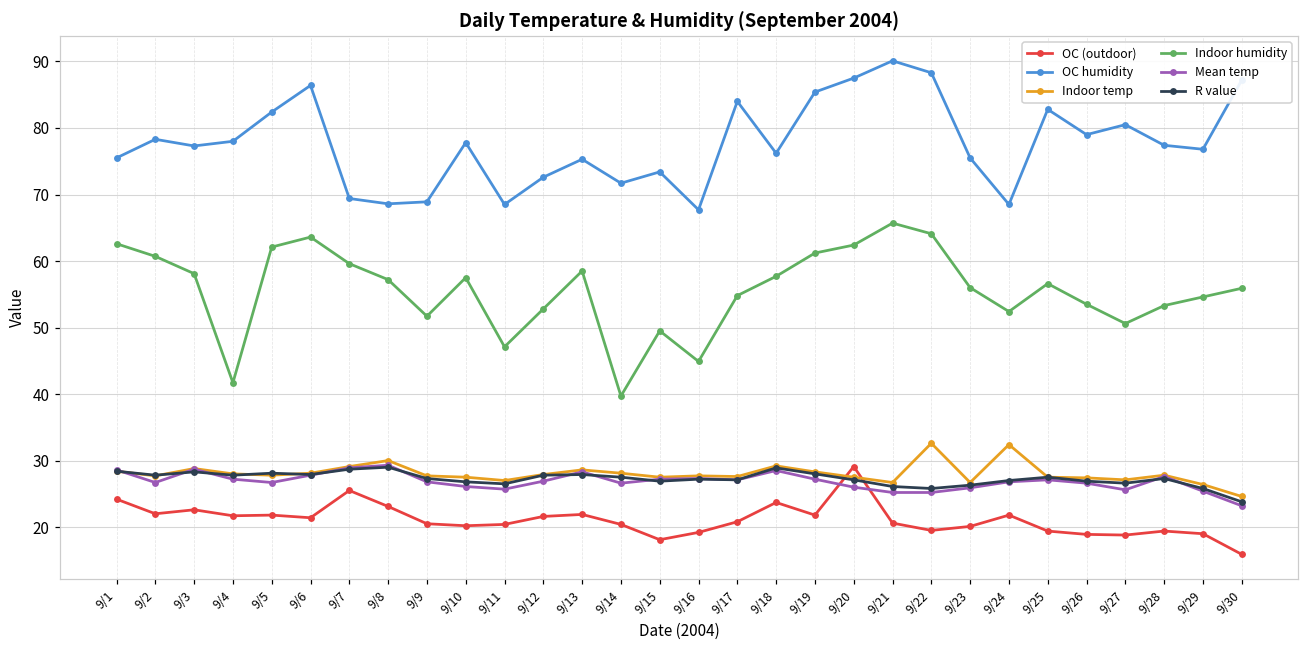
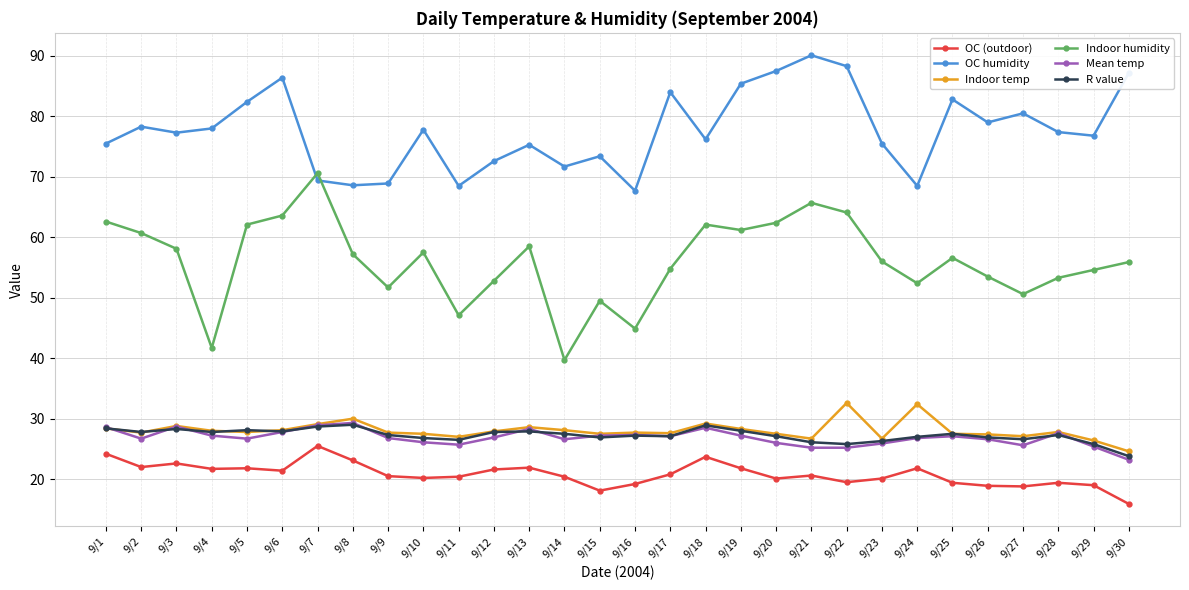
  {
    "OC (outdoor)": {
      "9/1": 24,
      "9/2": 22,
      "9/3": 23,
      "9/4": 22,
      "9/5": 22,
      "9/6": 21,
      "9/7": 26,
      "9/8": 23,
      "9/9": 21,
      "9/10": 20,
      "9/11": 20,
      "9/12": 22,
      "9/13": 22,
      "9/14": 20,
      "9/15": 18,
      "9/16": 19,
      "9/17": 21,
      "9/18": 24,
      "9/19": 22,
-     "9/20": 29,
+     "9/20": 20,
      "9/21": 21,
      "9/22": 20,
      "9/23": 20,
      "9/24": 22,
      "9/25": 19,
      "9/26": 19,
      "9/27": 19,
      "9/28": 19,
      "9/29": 19,
      "9/30": 16
    },
    "OC humidity": {
      "9/1": 76,
      "9/2": 78,
      "9/3": 77,
      "9/4": 78,
      "9/5": 82,
      "9/6": 86,
      "9/7": 69,
      "9/8": 69,
      "9/9": 69,
      "9/10": 78,
      "9/11": 69,
      "9/12": 73,
      "9/13": 75,
      "9/14": 72,
      "9/15": 73,
      "9/16": 68,
      "9/17": 84,
      "9/18": 76,
      "9/19": 85,
      "9/20": 88,
      "9/21": 90,
      "9/22": 88,
      "9/23": 76,
      "9/24": 69,
      "9/25": 83,
      "9/26": 79,
      "9/27": 81,
      "9/28": 77,
      "9/29": 77
    },
    "Indoor temp": {
      "9/8": 30,
      "9/10": 28,
      "9/11": 27,
      "9/14": 28,
      "9/17": 28,
      "9/21": 27,
      "9/22": 33,
      "9/24": 32,
      "9/26": 27,
      "9/27": 27,
      "9/29": 26,
      "9/30": 25
    },
    "Indoor humidity": {
      "9/1": 63,
      "9/2": 61,
      "9/3": 58,
      "9/4": 42,
      "9/5": 62,
      "9/6": 64,
-     "9/7": 60,
+     "9/7": 71,
      "9/8": 57,
      "9/9": 52,
      "9/10": 58,
      "9/11": 47,
      "9/12": 53,
      "9/13": 59,
      "9/14": 40,
      "9/15": 50,
      "9/16": 45,
      "9/17": 55,
-     "9/18": 58,
+     "9/18": 62,
      "9/19": 61,
      "9/20": 62,
      "9/21": 66,
      "9/22": 64,
      "9/23": 56,
      "9/24": 52,
      "9/25": 57,
      "9/26": 54,
      "9/27": 51,
      "9/28": 53,
      "9/29": 55,
      "9/30": 56
    },
    "Mean temp": {
      "9/2": 27,
      "9/4": 27,
      "9/5": 27,
      "9/9": 27,
      "9/10": 26,
      "9/11": 26,
      "9/12": 27,
      "9/14": 27,
      "9/19": 27,
      "9/20": 26,
      "9/21": 25,
      "9/22": 25,
      "9/27": 26,
      "9/30": 23
    },
    "R value": {
      "9/10": 27,
      "9/11": 27,
      "9/14": 28,
      "9/21": 26,
      "9/22": 26,
      "9/27": 27,
      "9/30": 24
    }
  }
